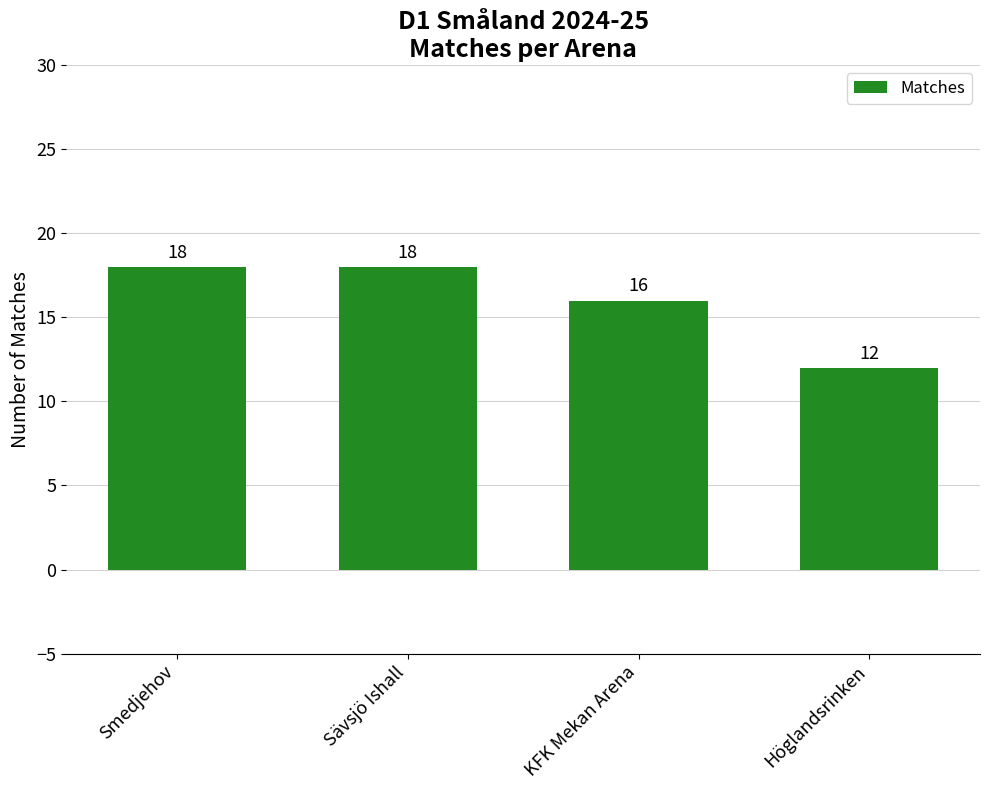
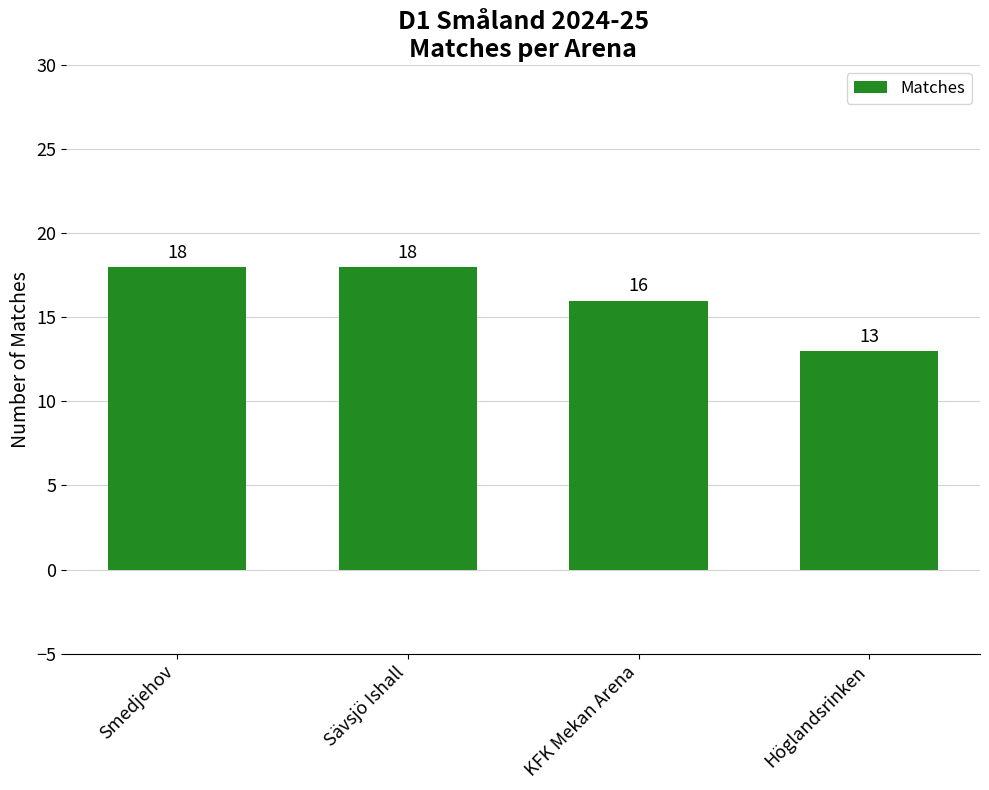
  {
    "Smedjehov": 18,
    "Sävsjö Ishall": 18,
    "KFK Mekan Arena": 16,
-   "Höglandsrinken": 12
+   "Höglandsrinken": 13
  }
